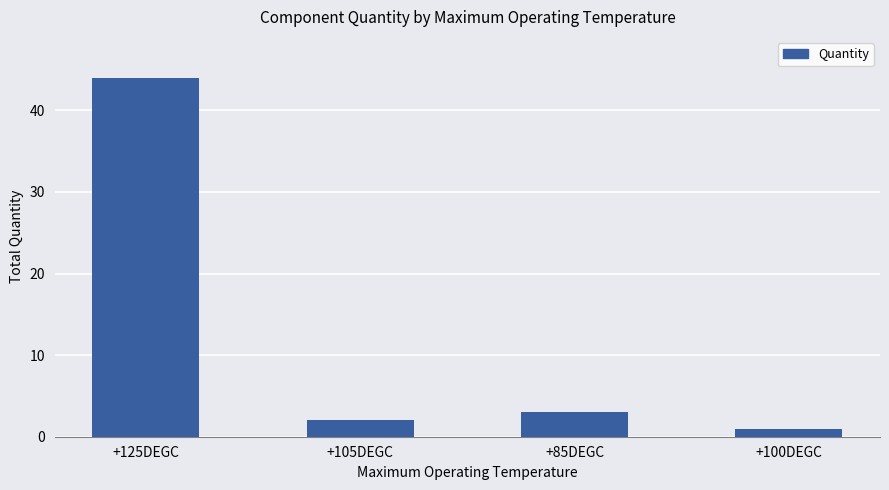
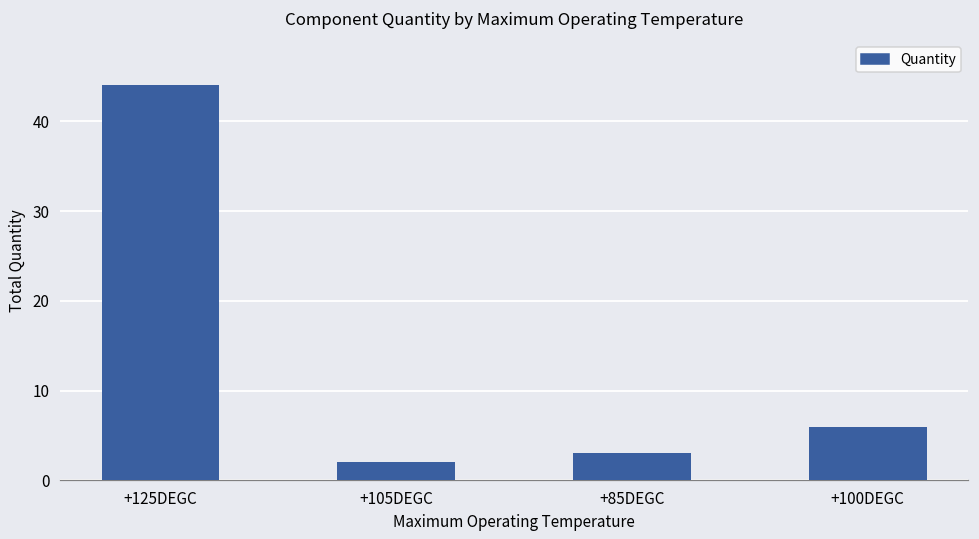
  {
    "+125DEGC": 44,
    "+105DEGC": 2,
    "+85DEGC": 3,
-   "+100DEGC": 1
+   "+100DEGC": 6
  }
